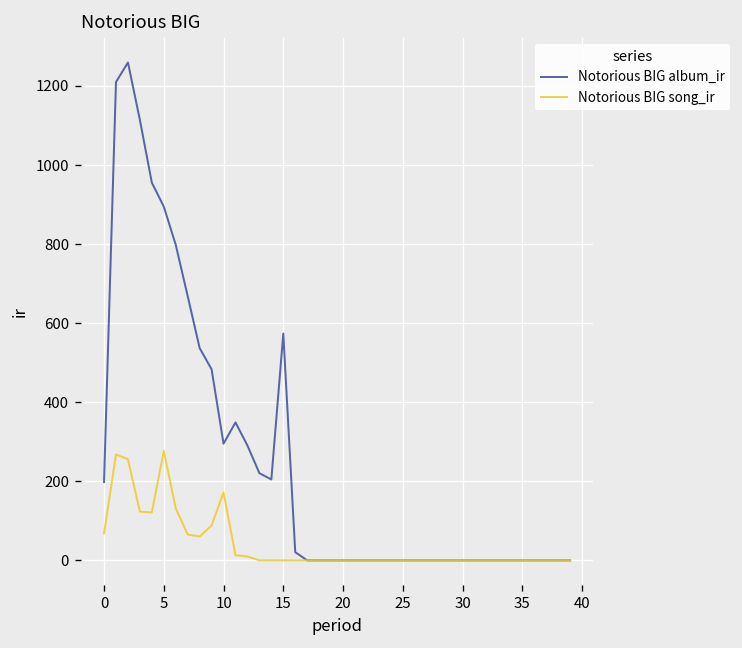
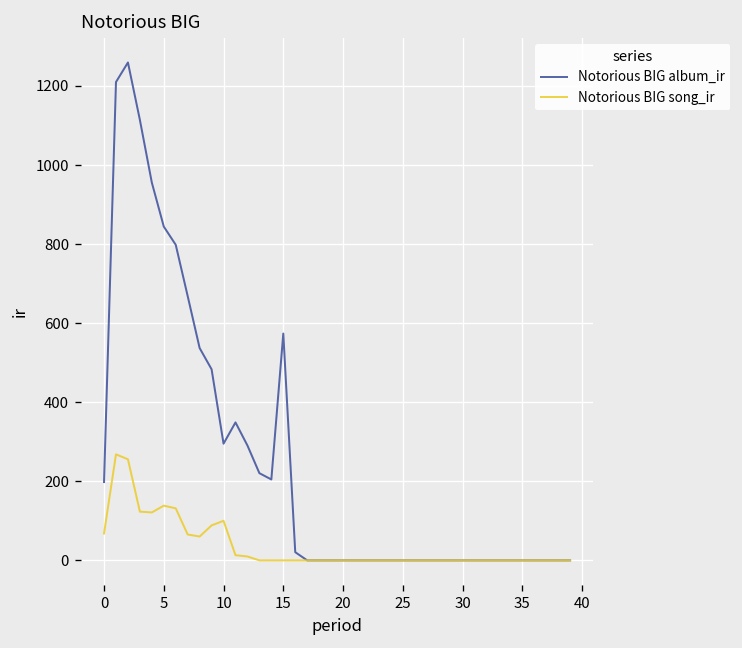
  {
    "Notorious BIG album_ir": {
      "0": 200,
-     "5": 890,
+     "5": 840,
      "10": 300,
      "15": 570
    },
    "Notorious BIG song_ir": {
      "0": 70,
-     "5": 280,
-     "10": 170,
+     "5": 140,
+     "10": 100,
      "15": 0
    }
  }
